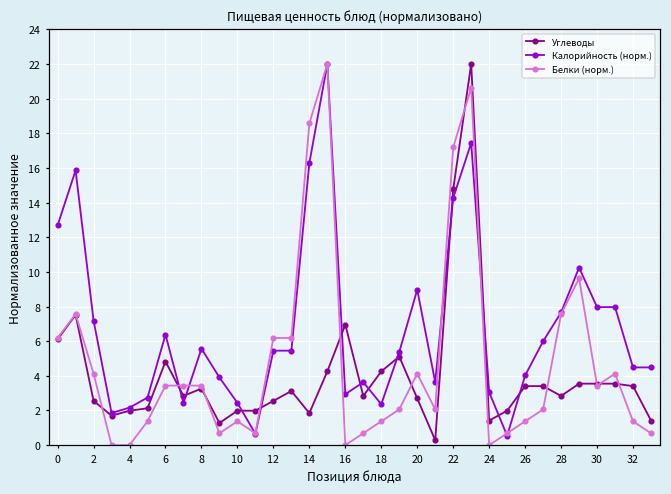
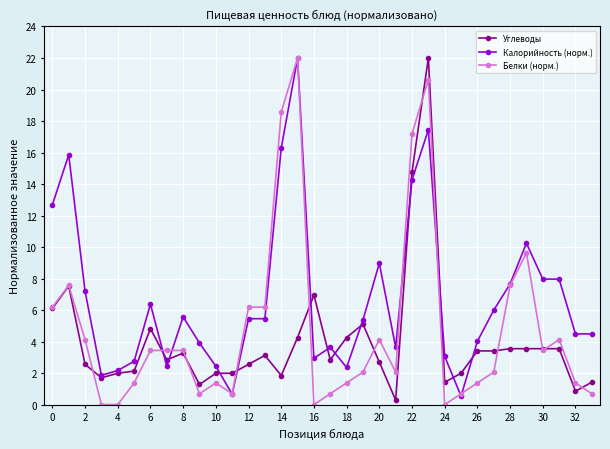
  {
    "Углеводы": {
      "2": 2.6,
      "4": 2.0,
      "6": 4.8,
      "8": 3.3,
      "10": 2.0,
      "12": 2.6,
      "14": 1.8,
      "16": 7.0,
      "18": 4.3,
      "20": 2.7,
      "22": 14.8,
      "24": 1.4,
      "26": 3.4,
-     "28": 2.8,
-     "32": 3.4
+     "28": 3.5,
+     "32": 0.9
    },
    "Калорийность (норм.)": {
      "0": 12.7,
      "2": 7.2,
      "4": 2.2,
      "6": 6.4,
      "8": 5.6,
      "10": 2.4,
      "12": 5.5,
      "14": 16.3,
      "16": 2.9,
      "18": 2.4,
      "20": 9.0,
      "22": 14.3,
      "24": 3.1,
      "26": 4.0,
      "30": 8.0,
      "32": 4.5
    },
    "Белки (норм.)": {
      "2": 4.1,
      "4": 0.0,
      "6": 3.4,
      "8": 3.4,
      "10": 1.4,
      "12": 6.2,
      "14": 18.6,
      "16": 0.0,
      "18": 1.4,
      "20": 4.1,
      "22": 17.2,
      "24": 0.0,
      "26": 1.4,
      "32": 1.4
    }
  }
